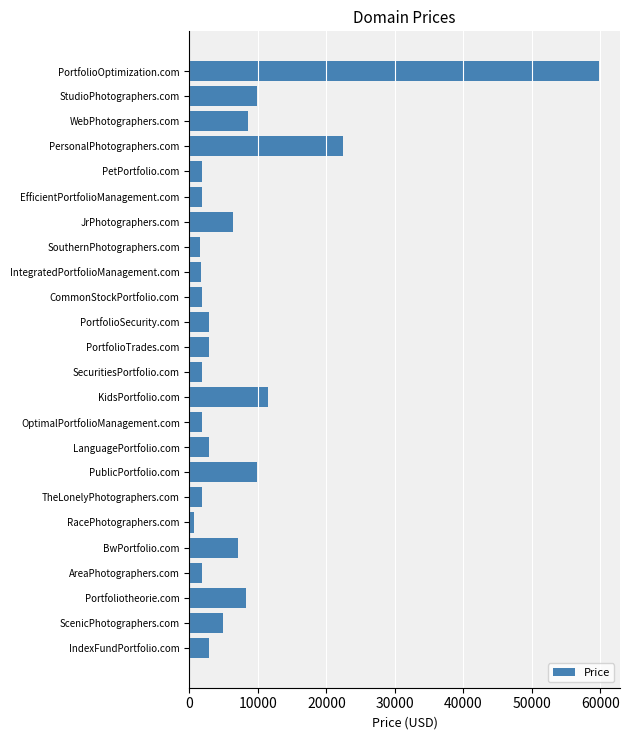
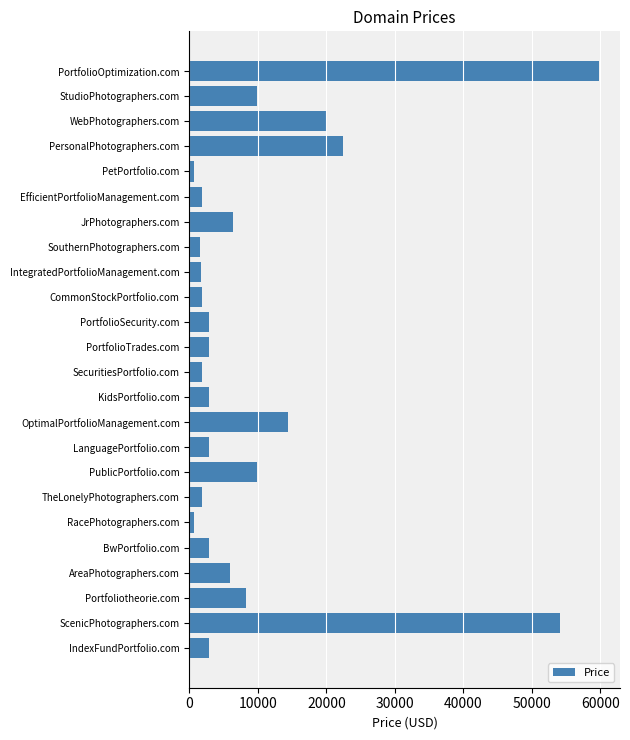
  {
    "PortfolioOptimization.com": 60000,
    "StudioPhotographers.com": 10000,
-   "WebPhotographers.com": 9000,
+   "WebPhotographers.com": 20000,
    "PersonalPhotographers.com": 22000,
-   "PetPortfolio.com": 2000,
+   "PetPortfolio.com": 1000,
    "EfficientPortfolioManagement.com": 2000,
    "JrPhotographers.com": 6000,
    "SouthernPhotographers.com": 2000,
    "IntegratedPortfolioManagement.com": 2000,
    "CommonStockPortfolio.com": 2000,
    "PortfolioSecurity.com": 3000,
    "PortfolioTrades.com": 3000,
    "SecuritiesPortfolio.com": 2000,
-   "KidsPortfolio.com": 11000,
-   "OptimalPortfolioManagement.com": 2000,
+   "KidsPortfolio.com": 3000,
+   "OptimalPortfolioManagement.com": 14000,
    "LanguagePortfolio.com": 3000,
    "PublicPortfolio.com": 10000,
    "TheLonelyPhotographers.com": 2000,
    "RacePhotographers.com": 1000,
-   "BwPortfolio.com": 7000,
-   "AreaPhotographers.com": 2000,
+   "BwPortfolio.com": 3000,
+   "AreaPhotographers.com": 6000,
    "Portfoliotheorie.com": 8000,
-   "ScenicPhotographers.com": 5000,
+   "ScenicPhotographers.com": 54000,
    "IndexFundPortfolio.com": 3000
  }
